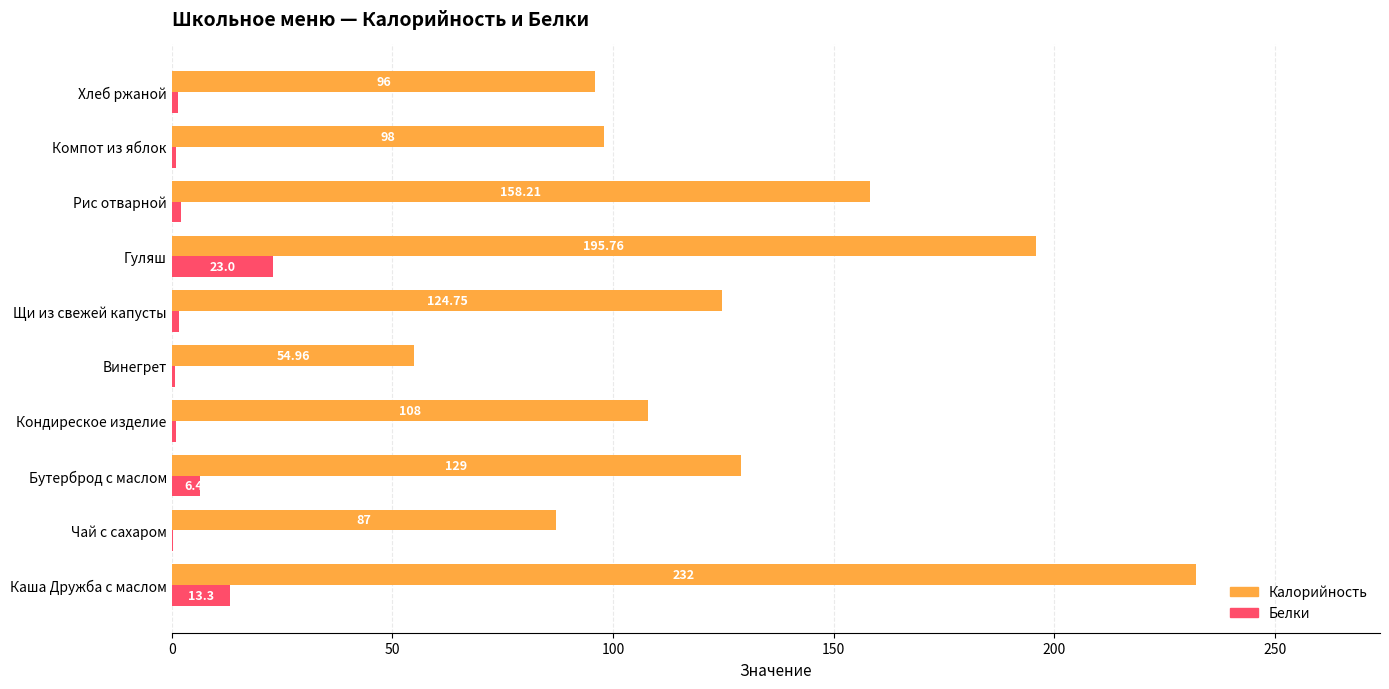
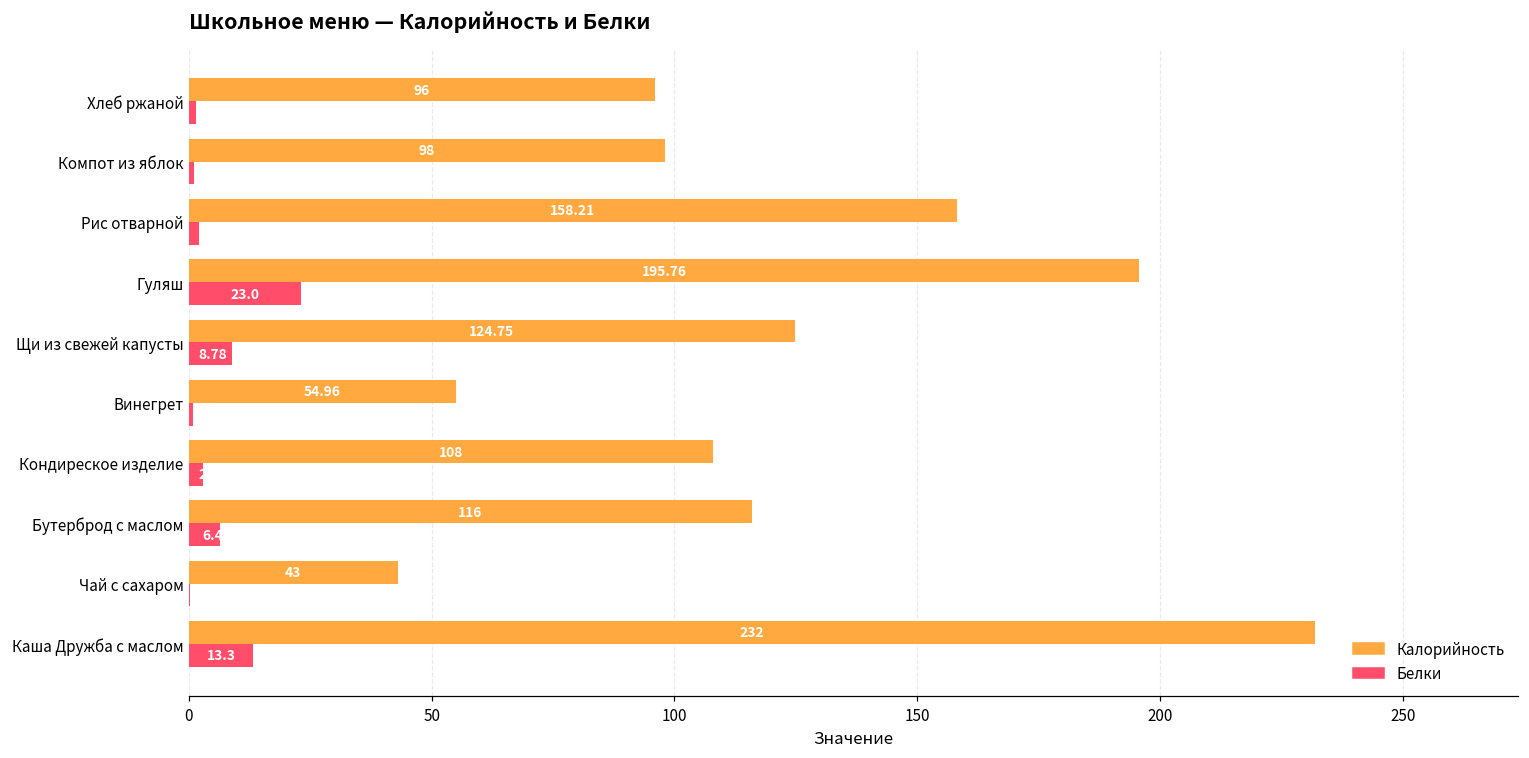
  {
    "Калорийность": {
      "Хлеб ржаной": 96,
      "Компот из яблок": 98,
      "Рис отварной": 158.21,
      "Гуляш": 195.76,
      "Щи из свежей капусты": 124.75,
      "Винегрет": 54.96,
      "Кондиреское изделие": 108,
-     "Бутерброд с маслом": 129,
-     "Чай с сахаром": 87,
+     "Бутерброд с маслом": 116,
+     "Чай с сахаром": 43,
      "Каша Дружба с маслом": 232
    },
    "Белки": {
      "Хлеб ржаной": 2,
      "Компот из яблок": 1,
      "Рис отварной": 2,
-     "Щи из свежей капусты": 2,
+     "Щи из свежей капусты": 9,
      "Винегрет": 1,
-     "Кондиреское изделие": 1
+     "Кондиреское изделие": 3
    }
  }
